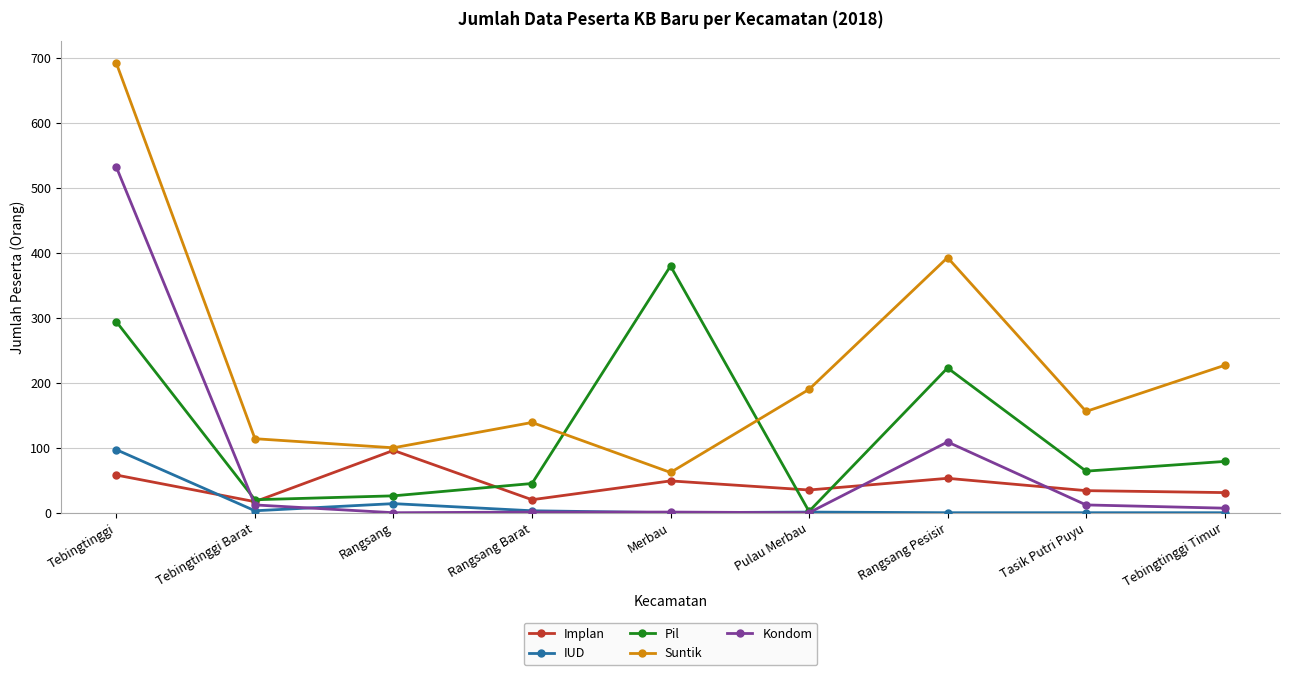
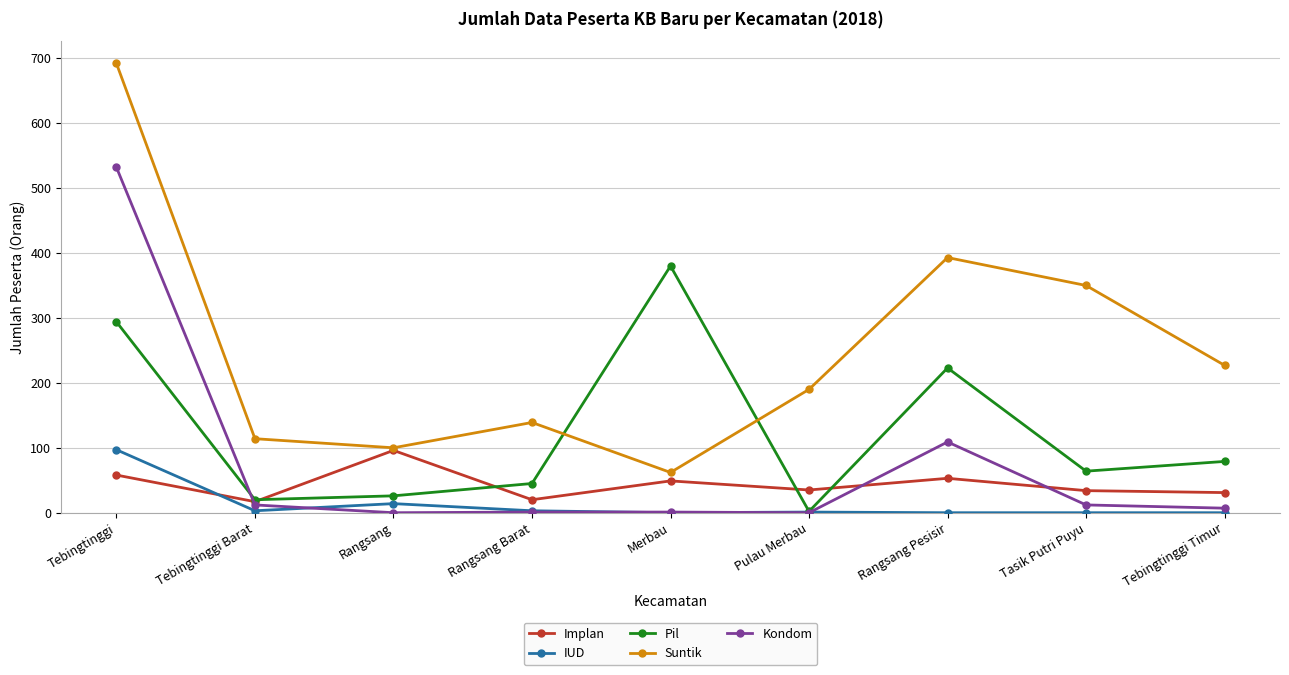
  {
    "Implan": {
      "Tebingtinggi": 60,
      "Rangsang": 100,
      "Rangsang Barat": 20,
      "Merbau": 50,
      "Pulau Merbau": 40,
      "Rangsang Pesisir": 50,
      "Tasik Putri Puyu": 30,
      "Tebingtinggi Timur": 30
    },
    "IUD": {
      "Tebingtinggi": 100,
      "Tebingtinggi Barat": 0,
      "Rangsang": 10,
      "Rangsang Pesisir": 0,
      "Tasik Putri Puyu": 0,
      "Tebingtinggi Timur": 0
    },
    "Pil": {
      "Tebingtinggi": 290,
      "Rangsang": 30,
      "Rangsang Barat": 50,
      "Merbau": 380,
      "Rangsang Pesisir": 220,
      "Tasik Putri Puyu": 60,
      "Tebingtinggi Timur": 80
    },
    "Suntik": {
      "Tebingtinggi": 690,
      "Tebingtinggi Barat": 110,
      "Rangsang": 100,
      "Rangsang Barat": 140,
      "Merbau": 60,
      "Pulau Merbau": 190,
      "Rangsang Pesisir": 390,
-     "Tasik Putri Puyu": 160,
+     "Tasik Putri Puyu": 350,
      "Tebingtinggi Timur": 230
    },
    "Kondom": {
      "Tebingtinggi": 530,
      "Tebingtinggi Barat": 10,
      "Rangsang": 0,
      "Rangsang Pesisir": 110,
      "Tasik Putri Puyu": 10,
      "Tebingtinggi Timur": 10
    }
  }
